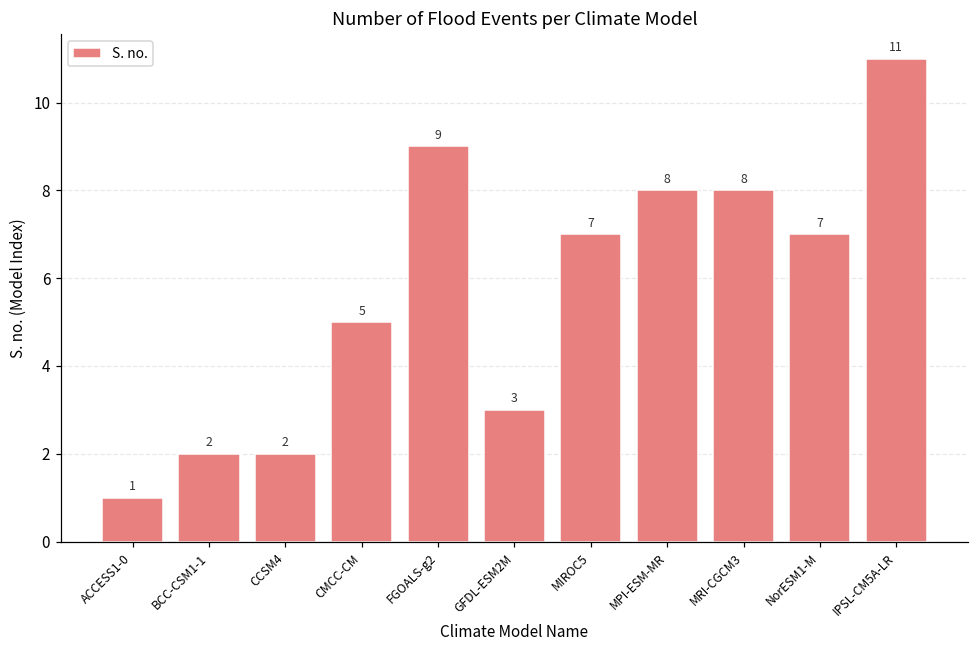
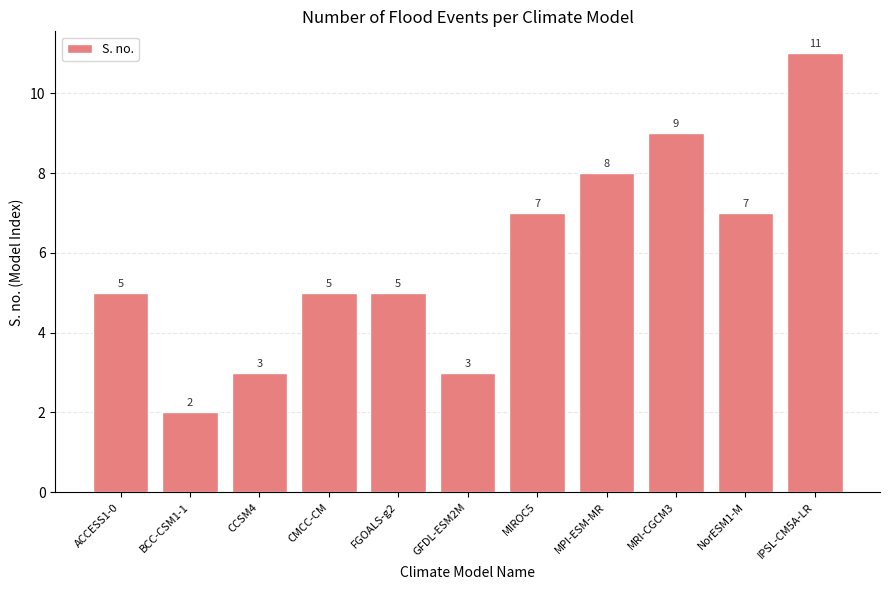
  {
-   "ACCESS1-0": 1,
+   "ACCESS1-0": 5,
    "BCC-CSM1-1": 2,
-   "CCSM4": 2,
+   "CCSM4": 3,
    "CMCC-CM": 5,
-   "FGOALS-g2": 9,
+   "FGOALS-g2": 5,
    "GFDL-ESM2M": 3,
    "MIROC5": 7,
    "MPI-ESM-MR": 8,
-   "MRI-CGCM3": 8,
+   "MRI-CGCM3": 9,
    "NorESM1-M": 7,
    "IPSL-CM5A-LR": 11
  }
